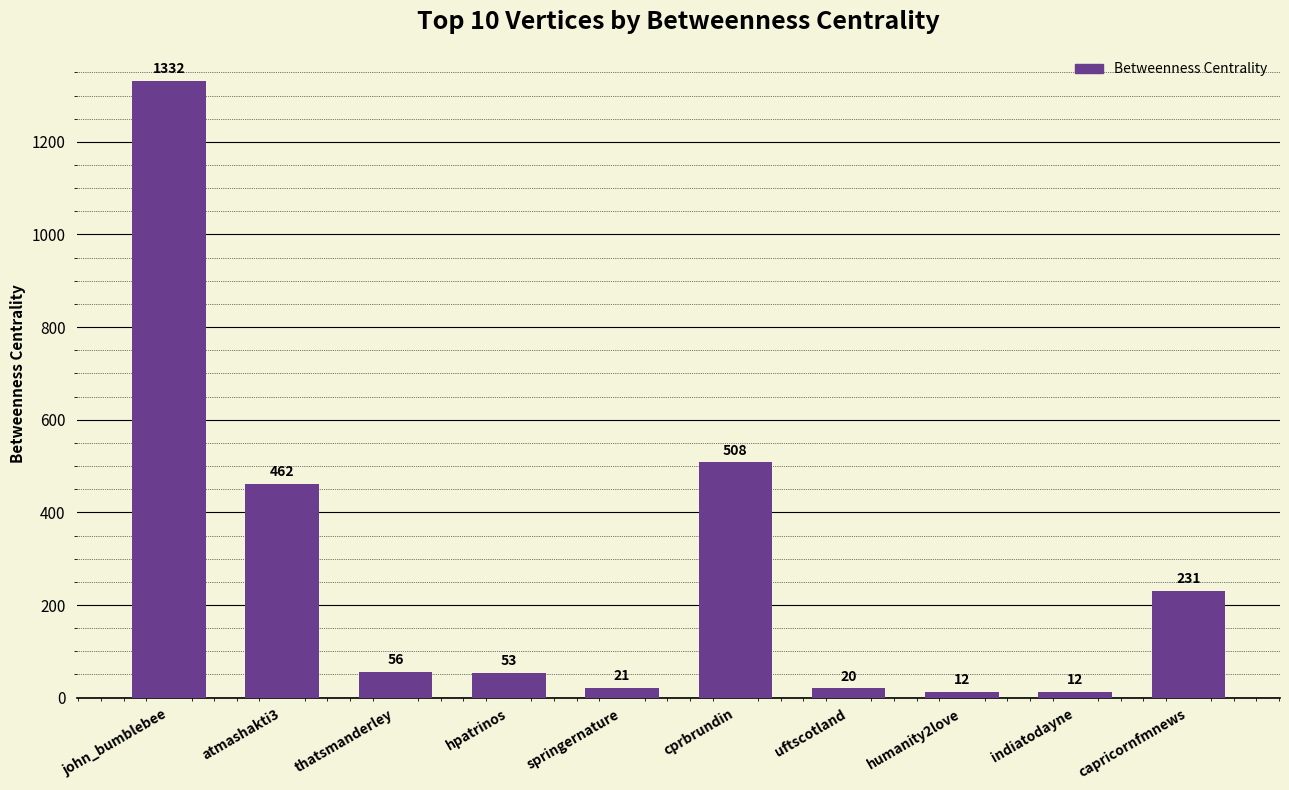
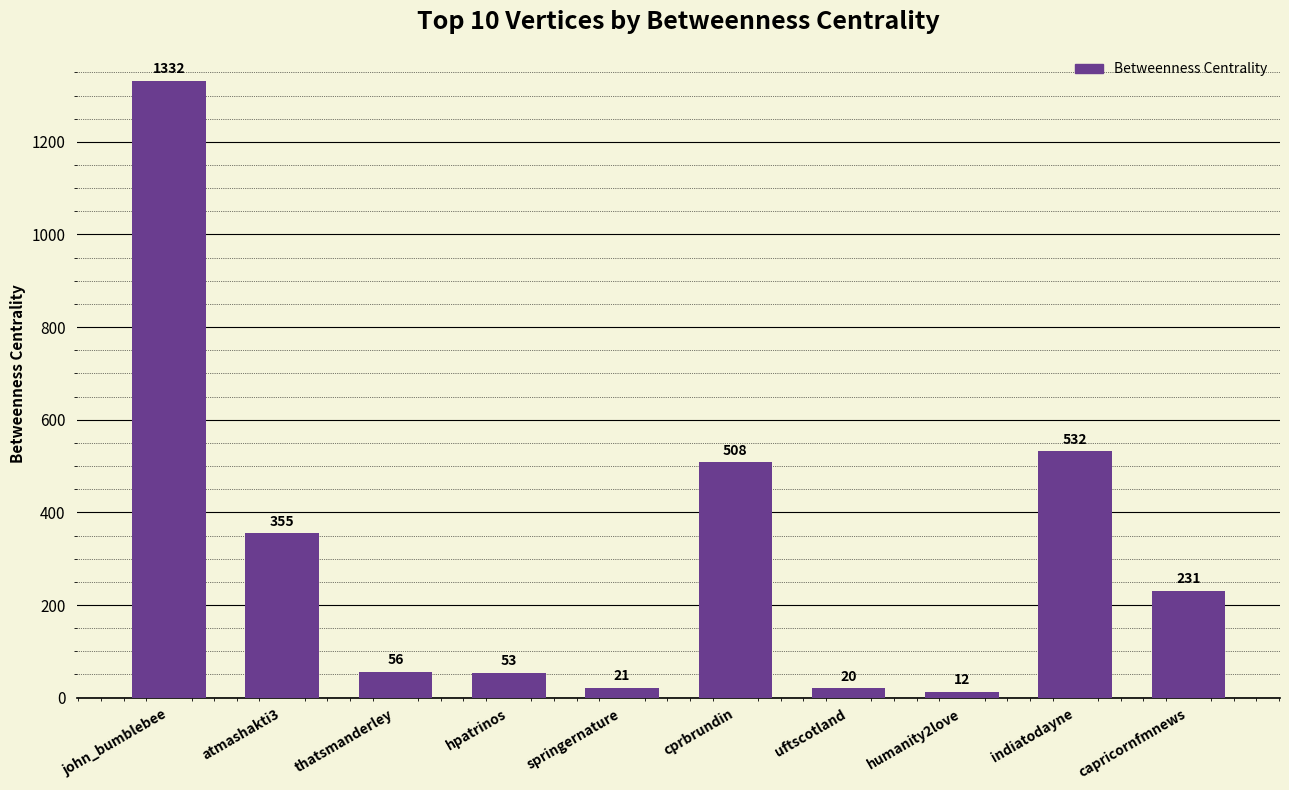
  {
    "john_bumblebee": 1332,
-   "atmashakti3": 462,
+   "atmashakti3": 355,
    "thatsmanderley": 56,
    "hpatrinos": 53,
    "springernature": 21,
    "cprbrundin": 508,
    "uftscotland": 20,
    "humanity2love": 12,
-   "indiatodayne": 12,
+   "indiatodayne": 532,
    "capricornfmnews": 231
  }
